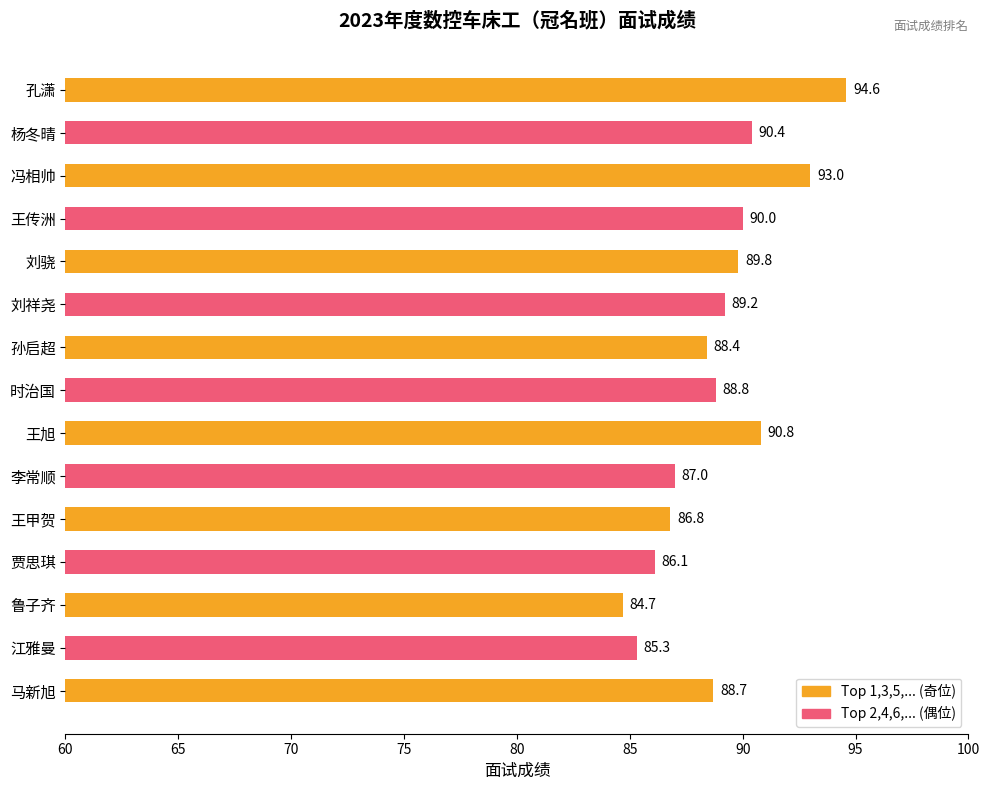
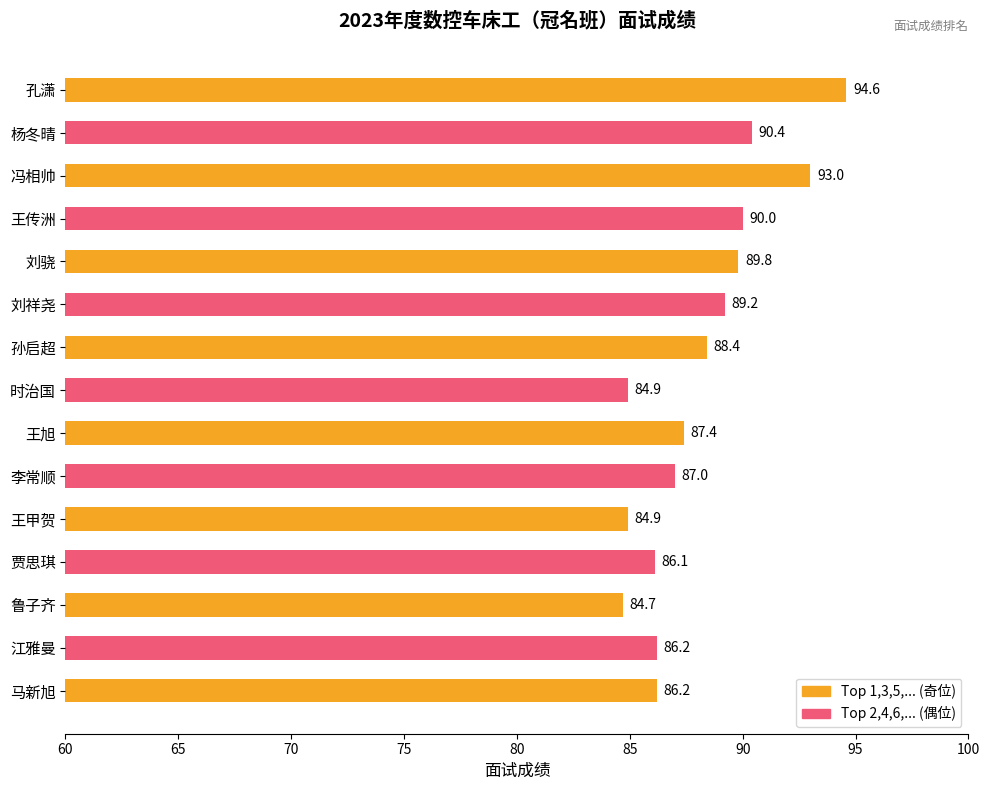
  {
    "孔潇": 94.6,
    "杨冬晴": 90.4,
    "冯相帅": 93.0,
    "王传洲": 90.0,
    "刘骁": 89.8,
    "刘祥尧": 89.2,
    "孙启超": 88.4,
-   "时治国": 88.8,
-   "王旭": 90.8,
+   "时治国": 84.9,
+   "王旭": 87.4,
    "李常顺": 87.0,
-   "王甲贺": 86.8,
+   "王甲贺": 84.9,
    "贾思琪": 86.1,
    "鲁子齐": 84.7,
-   "江雅曼": 85.3,
-   "马新旭": 88.7
+   "江雅曼": 86.2,
+   "马新旭": 86.2
  }
